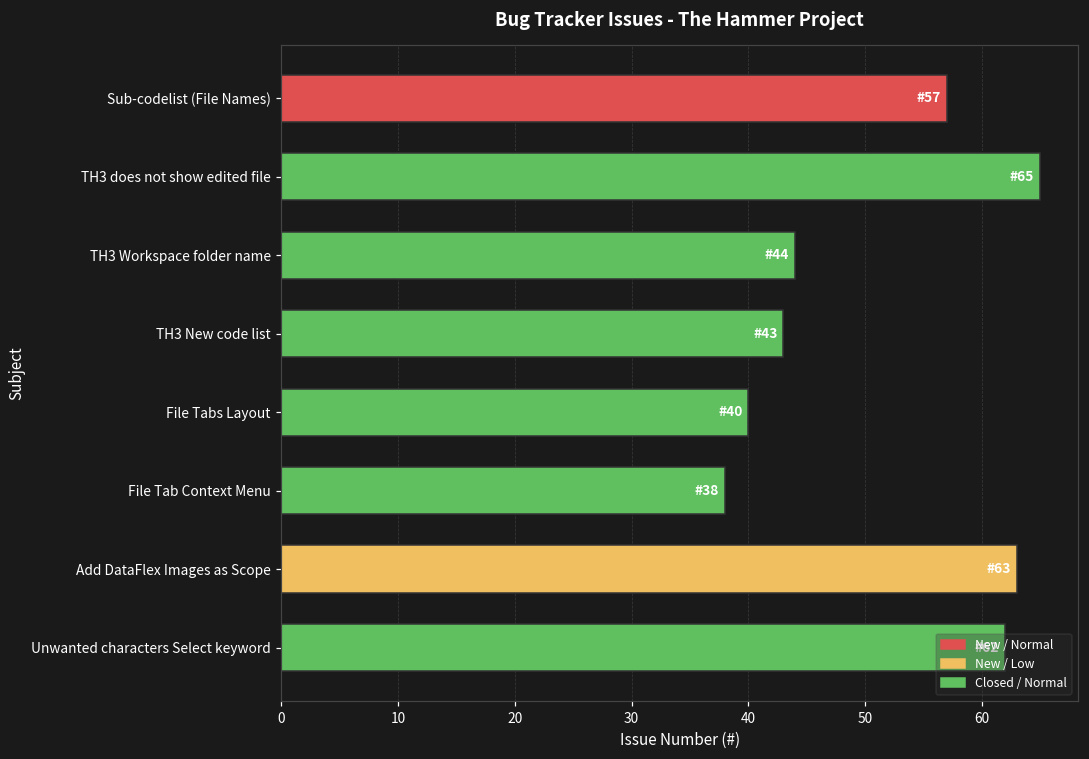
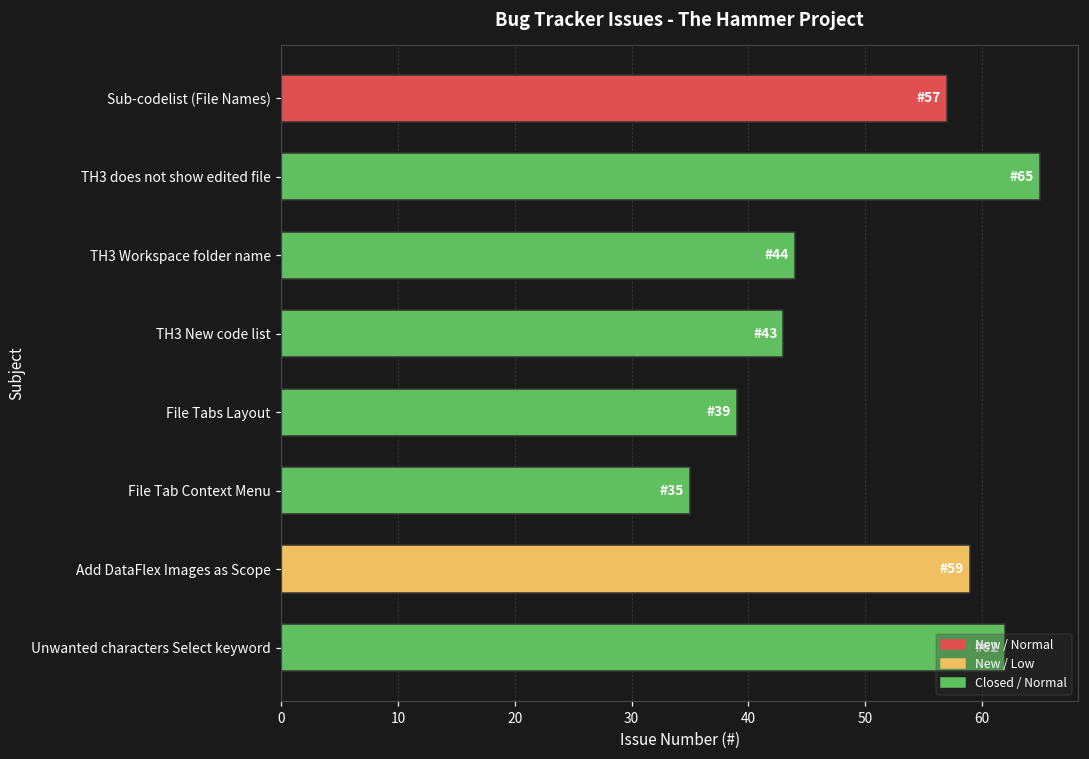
  {
    "Sub-codelist (File Names)": 57,
    "TH3 does not show edited file": 65,
    "TH3 Workspace folder name": 44,
    "TH3 New code list": 43,
-   "File Tabs Layout": 40,
-   "File Tab Context Menu": 38,
-   "Add DataFlex Images as Scope": 63
+   "File Tabs Layout": 39,
+   "File Tab Context Menu": 35,
+   "Add DataFlex Images as Scope": 59
  }
